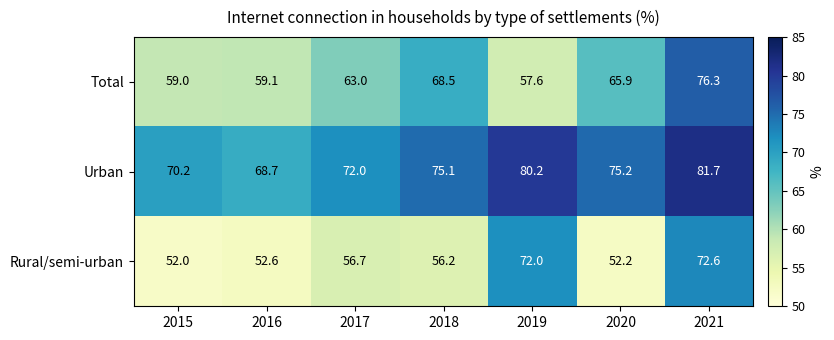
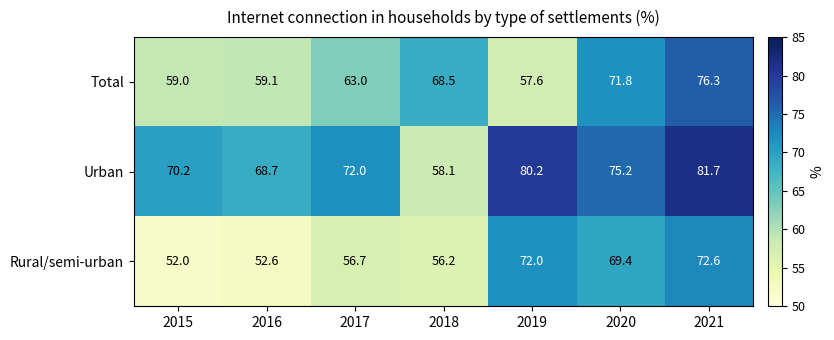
  {
    "Total": {
      "2015": 59.0,
      "2016": 59.1,
      "2017": 63.0,
      "2018": 68.5,
      "2019": 57.6,
-     "2020": 65.9,
+     "2020": 71.8,
      "2021": 76.3
    },
    "Urban": {
      "2015": 70.2,
      "2016": 68.7,
      "2017": 72.0,
-     "2018": 75.1,
+     "2018": 58.1,
      "2019": 80.2,
      "2020": 75.2,
      "2021": 81.7
    },
    "Rural/semi-urban": {
      "2015": 52.0,
      "2016": 52.6,
      "2017": 56.7,
      "2018": 56.2,
      "2019": 72.0,
-     "2020": 52.2,
+     "2020": 69.4,
      "2021": 72.6
    }
  }
